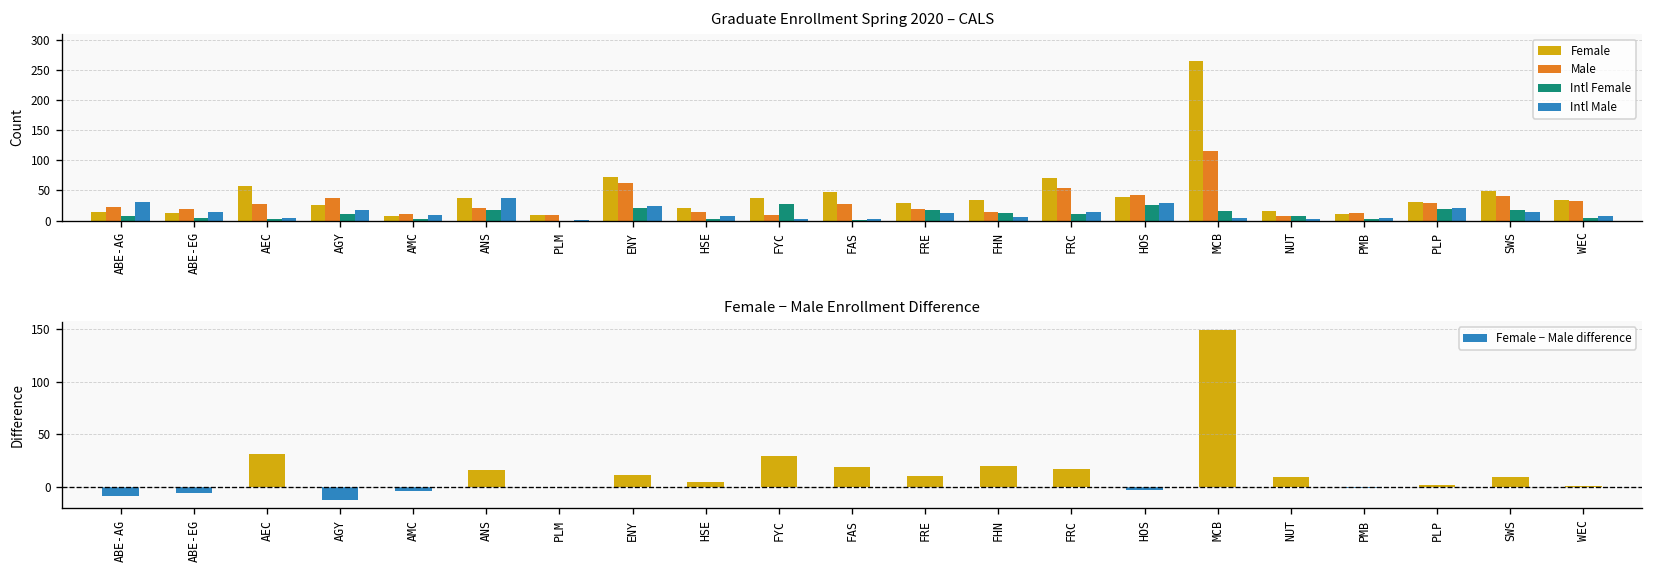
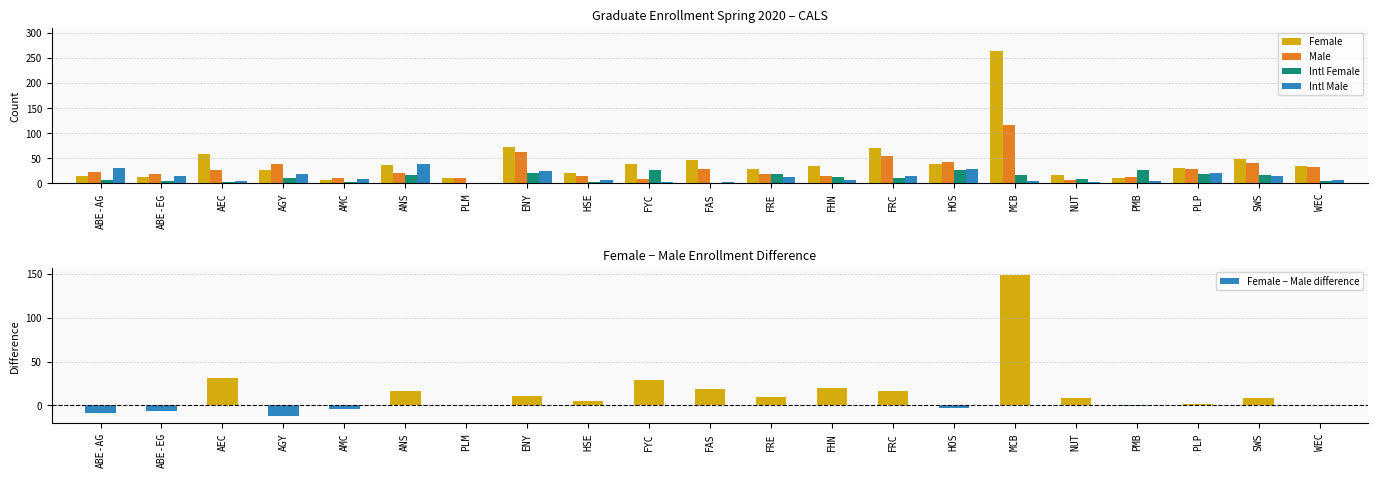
  {
    "Graduate Enrollment Spring 2020 – CALS": {
      "Intl Female": {
        "ABE-AG": 10,
        "AGY": 10,
        "ANS": 20,
        "PLM": 0,
        "ENY": 20,
        "FYC": 30,
        "FRE": 20,
        "FHN": 10,
        "FRC": 10,
        "HOS": 30,
        "MCB": 20,
        "NUT": 10,
-       "PMB": 0,
+       "PMB": 30,
        "PLP": 20,
        "SWS": 20
      },
      "Intl Male": {
        "ABE-AG": 30,
        "ABE-EG": 10,
        "AGY": 20,
        "AMC": 10,
        "ANS": 40,
        "ENY": 20,
        "HSE": 10,
        "FRE": 10,
        "FHN": 10,
        "FRC": 10,
        "HOS": 30,
        "MCB": 10,
        "PLP": 20,
        "SWS": 20,
        "WEC": 10
      }
    },
    "Female − Male Enrollment Difference": {
      "ABE-AG": -10,
      "ABE-EG": -10,
      "AEC": 30,
      "AGY": -10,
      "AMC": 0,
      "ANS": 20,
      "PLM": 0,
      "ENY": 10,
      "HSE": 10,
      "FYC": 30,
      "FAS": 20,
      "FRE": 10,
      "FHN": 20,
      "FRC": 20,
      "HOS": 0,
      "MCB": 150,
      "NUT": 10,
      "SWS": 10
    }
  }
